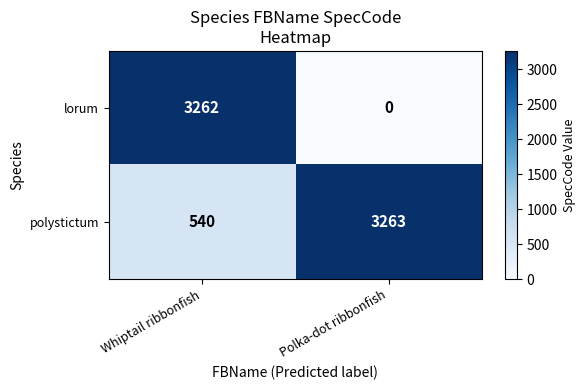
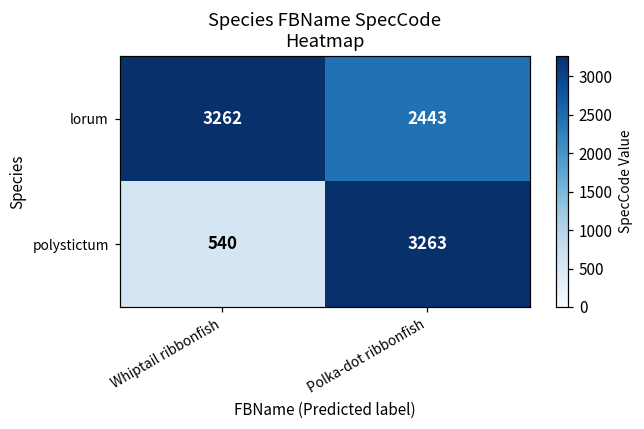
  {
    "lorum": {
      "Whiptail ribbonfish": 3262,
-     "Polka-dot ribbonfish": 0
+     "Polka-dot ribbonfish": 2443
    },
    "polystictum": {
      "Whiptail ribbonfish": 540,
      "Polka-dot ribbonfish": 3263
    }
  }
